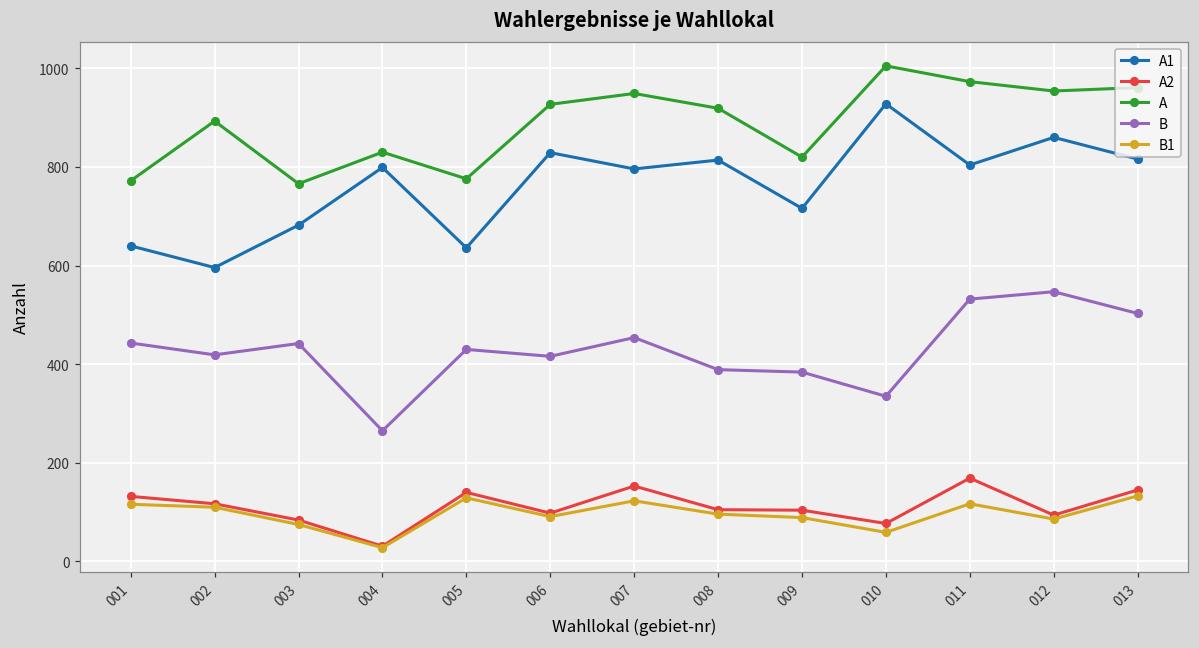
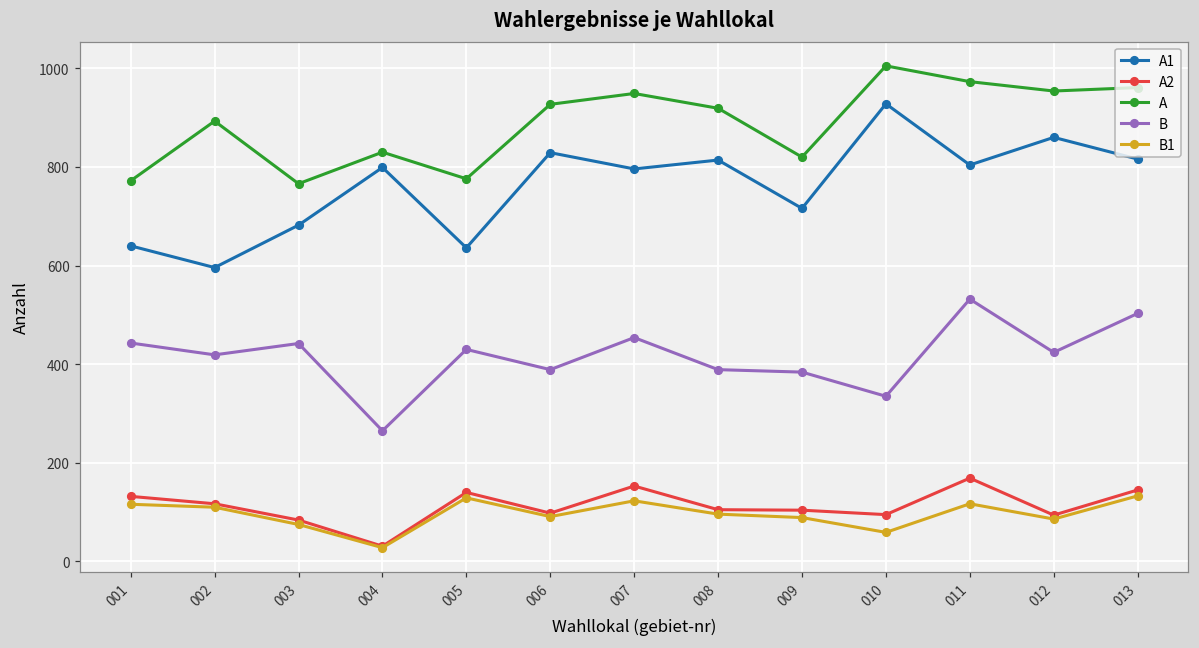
  {
    "A1": {
      "001": 640,
      "002": 600,
      "003": 680,
      "004": 800,
      "005": 640,
      "006": 830,
      "007": 800,
      "008": 810,
      "009": 720,
      "010": 930,
      "011": 800,
      "012": 860,
      "013": 820
    },
    "A2": {
      "001": 130,
      "002": 120,
      "003": 80,
      "005": 140,
      "006": 100,
      "007": 150,
      "008": 110,
      "009": 100,
-     "010": 80,
+     "010": 100,
      "011": 170,
      "012": 90,
      "013": 150
    },
    "A": {
      "001": 770,
      "002": 890,
      "003": 770,
      "004": 830,
      "005": 780,
      "006": 930,
      "007": 950,
      "008": 920,
      "009": 820,
      "010": 1010,
      "011": 970,
      "012": 950
    },
    "B": {
      "001": 440,
      "002": 420,
      "003": 440,
      "004": 270,
      "005": 430,
-     "006": 420,
+     "006": 390,
      "007": 450,
      "008": 390,
      "009": 380,
      "010": 340,
      "011": 530,
-     "012": 550,
+     "012": 420,
      "013": 500
    },
    "B1": {
      "001": 120,
      "002": 110,
      "003": 80,
      "005": 130,
      "006": 90,
      "007": 120,
      "008": 100,
      "009": 90,
      "010": 60,
      "011": 120,
      "012": 90,
      "013": 130
    }
  }
